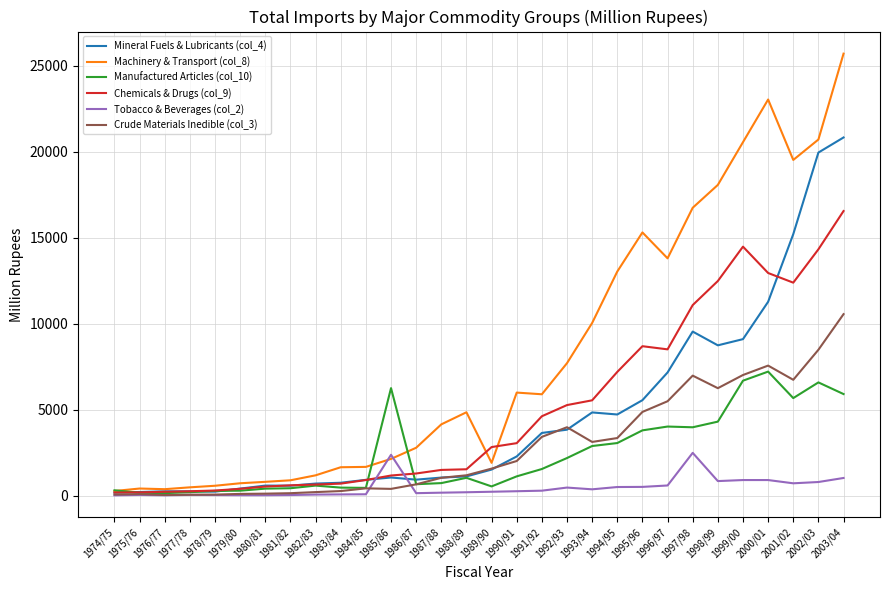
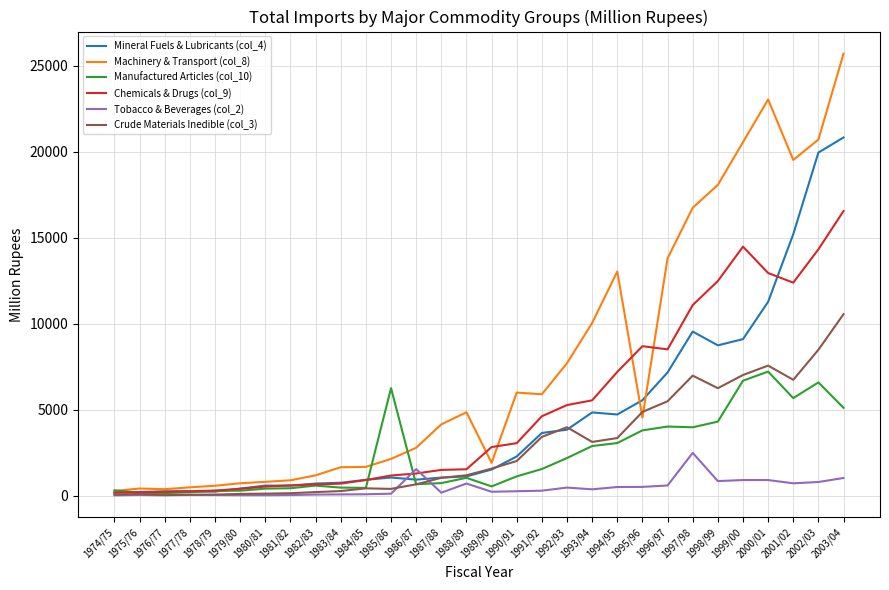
  {
    "Mineral Fuels & Lubricants (col_4)": {
      "1986/87": 900,
      "1990/91": 2300,
      "1991/92": 3600,
      "1993/94": 4800,
      "1994/95": 4700,
      "1995/96": 5500,
      "1996/97": 7200,
      "1997/98": 9500,
      "1998/99": 8700,
      "1999/00": 9100,
      "2000/01": 11300,
      "2001/02": 15200,
      "2002/03": 19900,
      "2003/04": 20800
    },
    "Machinery & Transport (col_8)": {
      "1975/76": 400,
      "1977/78": 500,
      "1978/79": 600,
      "1979/80": 700,
      "1980/81": 800,
      "1981/82": 900,
      "1982/83": 1200,
      "1983/84": 1700,
      "1984/85": 1700,
      "1985/86": 2100,
      "1986/87": 2800,
      "1987/88": 4100,
      "1988/89": 4800,
      "1989/90": 1900,
      "1990/91": 6000,
      "1991/92": 5900,
      "1992/93": 7700,
      "1993/94": 10000,
      "1994/95": 13000,
-     "1995/96": 15300,
+     "1995/96": 4500,
      "1996/97": 13800,
      "1997/98": 16700,
      "1998/99": 18100,
      "1999/00": 20500,
      "2000/01": 23000,
      "2001/02": 19500,
      "2002/03": 20700,
      "2003/04": 25700
    },
    "Manufactured Articles (col_10)": {
      "1983/84": 500,
      "1985/86": 6200,
      "1987/88": 700,
      "1989/90": 500,
      "1990/91": 1100,
      "1991/92": 1500,
      "1992/93": 2200,
      "1993/94": 2900,
      "1994/95": 3100,
      "1995/96": 3800,
      "1996/97": 4000,
      "1997/98": 4000,
      "1998/99": 4300,
      "1999/00": 6700,
      "2000/01": 7200,
      "2001/02": 5700,
      "2002/03": 6600,
-     "2003/04": 5900
+     "2003/04": 5100
    },
    "Chemicals & Drugs (col_9)": {
      "1986/87": 1300,
      "1987/88": 1500,
      "1988/89": 1500,
      "1989/90": 2800,
      "1990/91": 3100,
      "1991/92": 4600,
      "1992/93": 5300,
      "1993/94": 5500,
      "1994/95": 7200,
      "1995/96": 8700,
      "1996/97": 8500,
      "1997/98": 11100,
      "1998/99": 12500,
      "1999/00": 14500,
      "2000/01": 12900,
      "2001/02": 12400,
      "2002/03": 14300,
      "2003/04": 16500
    },
    "Tobacco & Beverages (col_2)": {
      "1983/84": 100,
      "1984/85": 100,
-     "1985/86": 2400,
-     "1986/87": 100,
+     "1985/86": 100,
+     "1986/87": 1500,
      "1987/88": 200,
-     "1988/89": 200,
+     "1988/89": 700,
      "1989/90": 200,
      "1990/91": 300,
      "1991/92": 300,
      "1992/93": 500,
      "1993/94": 400,
      "1994/95": 500,
      "1995/96": 500,
      "1996/97": 600,
      "1997/98": 2500,
      "1998/99": 800,
      "1999/00": 900,
      "2000/01": 900,
      "2001/02": 700,
      "2002/03": 800,
      "2003/04": 1000
    },
    "Crude Materials Inedible (col_3)": {
      "1983/84": 300,
      "1985/86": 400,
      "1990/91": 2000,
      "1991/92": 3400,
      "1993/94": 3100,
      "1994/95": 3300,
      "1995/96": 4900,
      "1996/97": 5500,
      "1997/98": 7000,
      "1998/99": 6200,
      "1999/00": 7000,
      "2000/01": 7600,
      "2001/02": 6700,
      "2002/03": 8500,
      "2003/04": 10600
    }
  }
